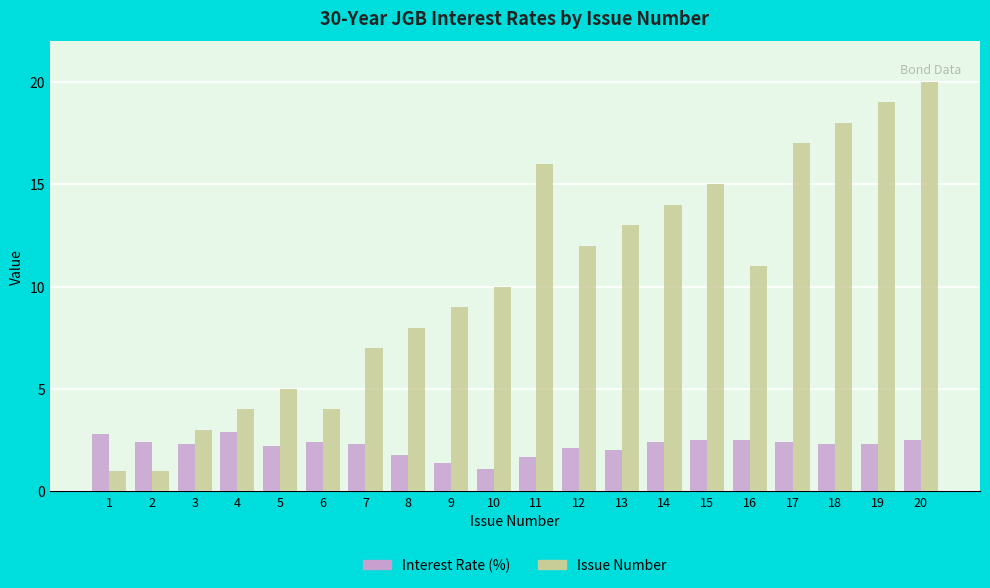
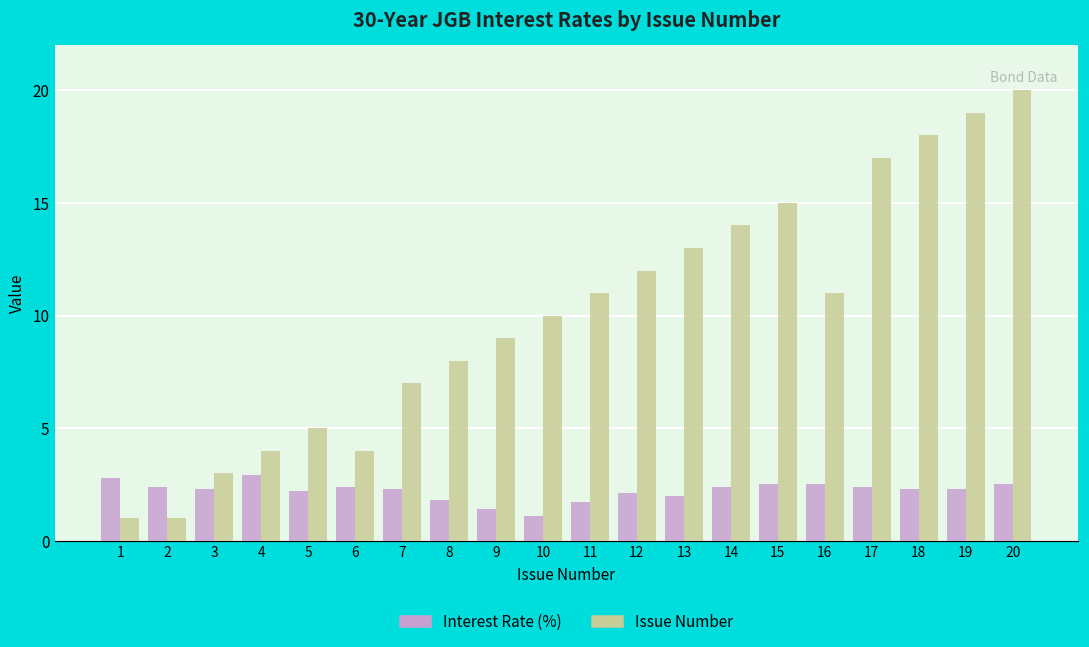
  {
    "Interest Rate (%)": {
      "1": 2.8,
      "2": 2.4,
      "3": 2.3,
      "4": 3,
      "5": 2.2,
      "6": 2.4,
      "7": 2.3,
      "8": 1.8,
      "9": 1.4,
      "10": 1,
      "11": 1.7,
      "12": 2,
      "13": 2,
      "14": 2.4,
      "15": 2.5,
      "16": 2.5,
      "17": 2.4,
      "18": 2.3,
      "19": 2.3,
      "20": 2.5
    },
    "Issue Number": {
      "1": 1,
      "2": 1,
      "3": 3,
      "4": 4,
      "5": 5,
      "6": 4,
      "7": 7,
      "8": 8,
      "9": 9,
      "10": 10,
-     "11": 16,
+     "11": 11,
      "12": 12,
      "13": 13,
      "14": 14,
      "15": 15,
      "16": 11,
      "17": 17,
      "18": 18,
      "19": 19,
      "20": 20
    }
  }
